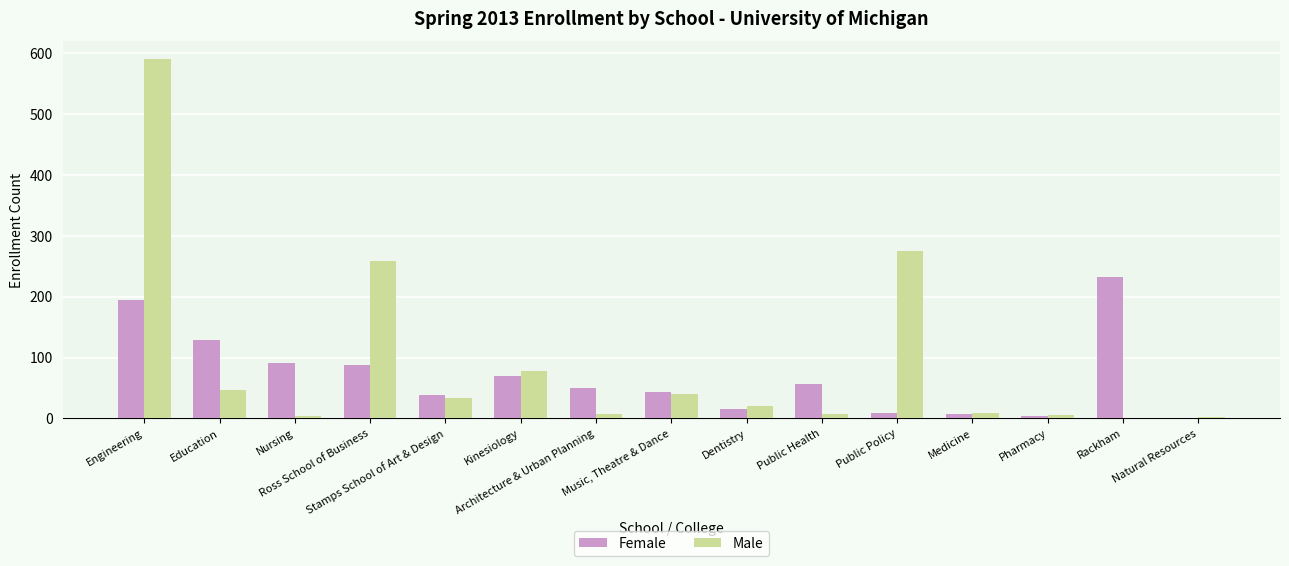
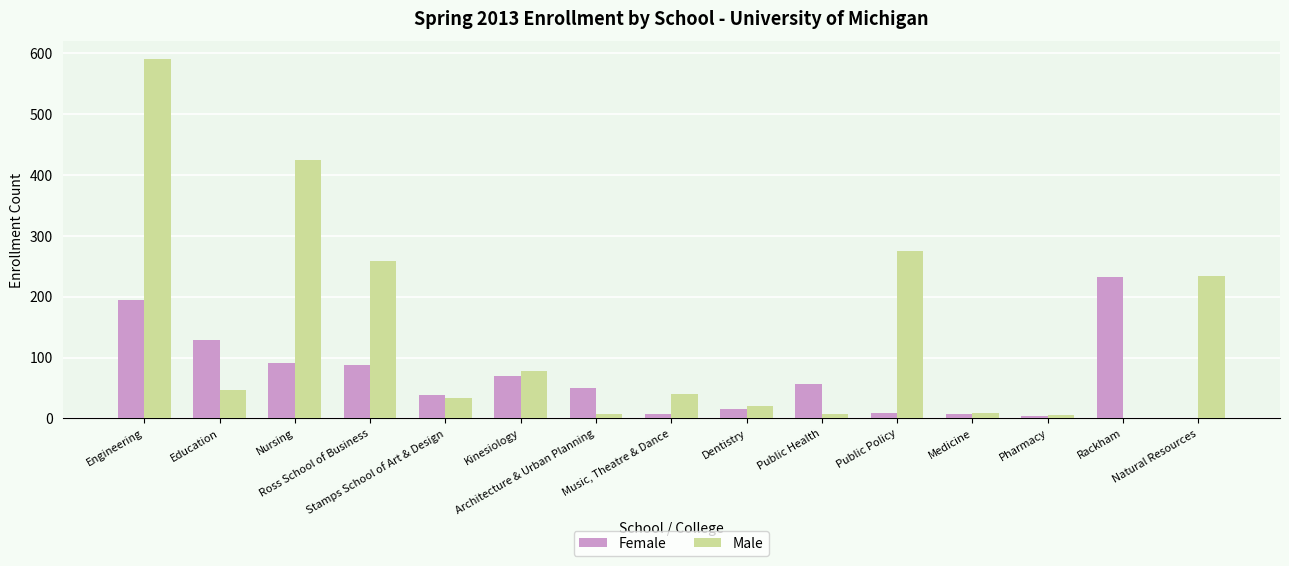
  {
    "Female": {
      "Engineering": 190,
      "Education": 130,
      "Nursing": 90,
      "Ross School of Business": 90,
      "Stamps School of Art & Design": 40,
      "Kinesiology": 70,
      "Architecture & Urban Planning": 50,
-     "Music, Theatre & Dance": 40,
+     "Music, Theatre & Dance": 10,
      "Dentistry": 20,
      "Public Health": 60,
      "Public Policy": 10,
      "Medicine": 10,
      "Rackham": 230
    },
    "Male": {
      "Engineering": 590,
      "Education": 50,
-     "Nursing": 0,
+     "Nursing": 420,
      "Ross School of Business": 260,
      "Stamps School of Art & Design": 30,
      "Kinesiology": 80,
      "Architecture & Urban Planning": 10,
      "Music, Theatre & Dance": 40,
      "Dentistry": 20,
      "Public Health": 10,
      "Public Policy": 280,
      "Medicine": 10,
      "Pharmacy": 10,
      "Rackham": 0,
-     "Natural Resources": 0
+     "Natural Resources": 230
    }
  }
